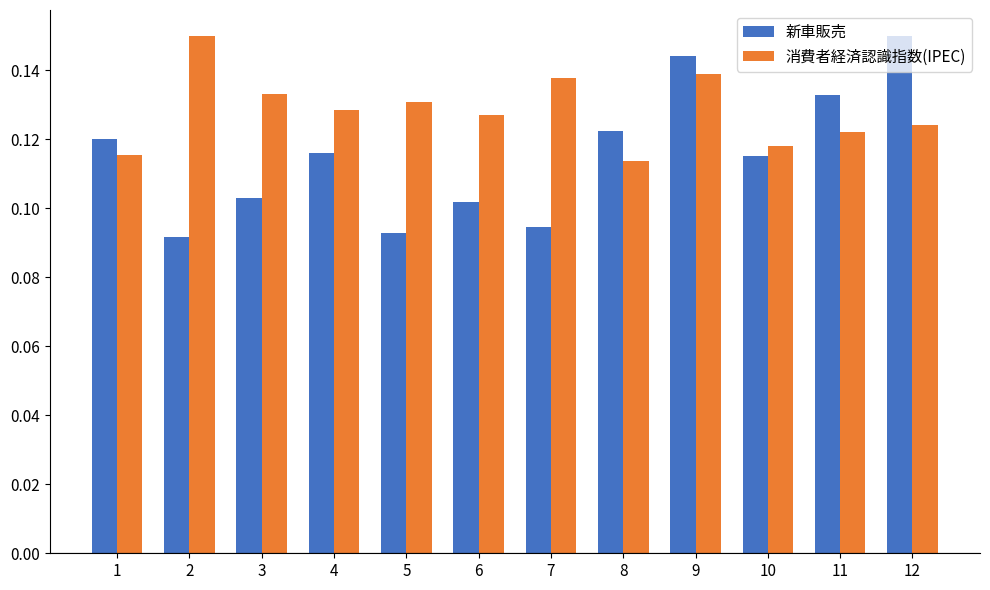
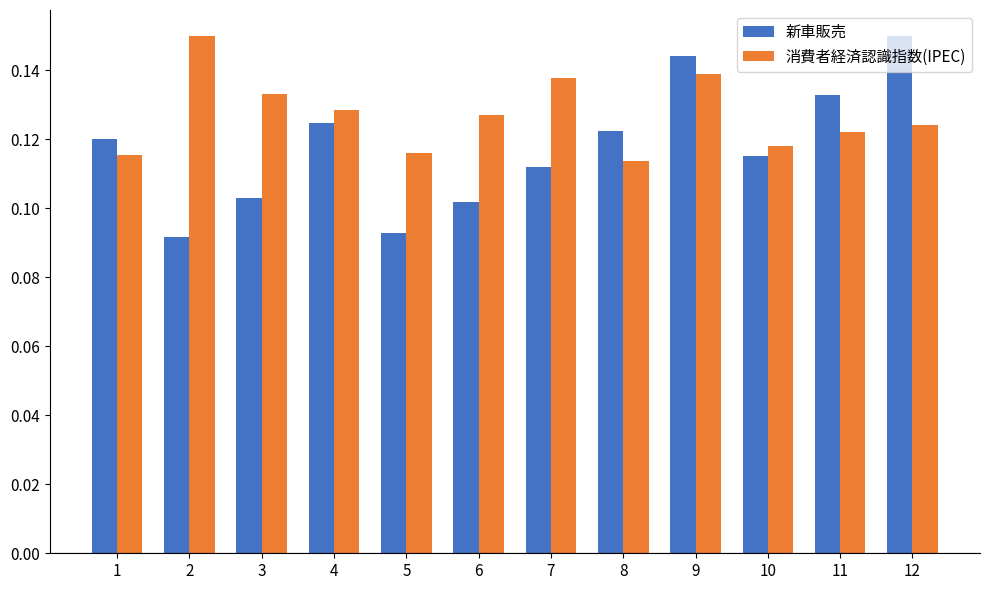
  {
    "新車販売": {
      "1": 0.120,
      "2": 0.092,
      "3": 0.103,
-     "4": 0.116,
+     "4": 0.125,
      "5": 0.093,
      "6": 0.102,
-     "7": 0.095,
+     "7": 0.112,
      "8": 0.123,
      "9": 0.144,
      "10": 0.115,
      "11": 0.133
    },
    "消費者経済認識指数(IPEC)": {
      "1": 0.115,
      "2": 0.150,
      "3": 0.133,
      "4": 0.129,
-     "5": 0.131,
+     "5": 0.116,
      "6": 0.127,
      "7": 0.138,
      "8": 0.114,
      "9": 0.139,
      "10": 0.118,
      "11": 0.122,
      "12": 0.124
    }
  }
